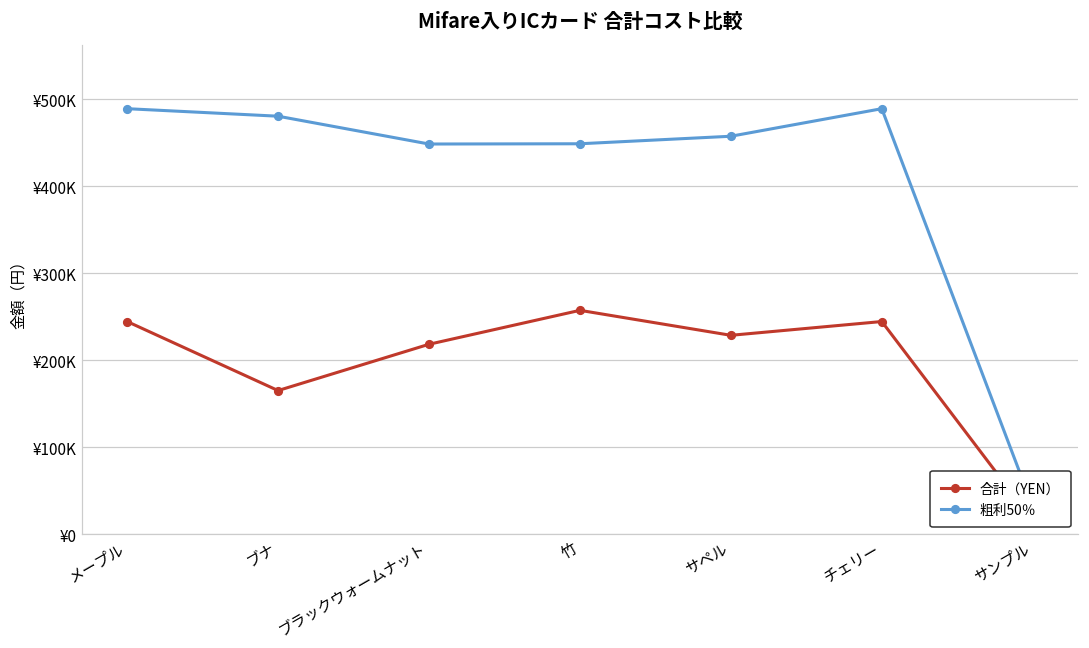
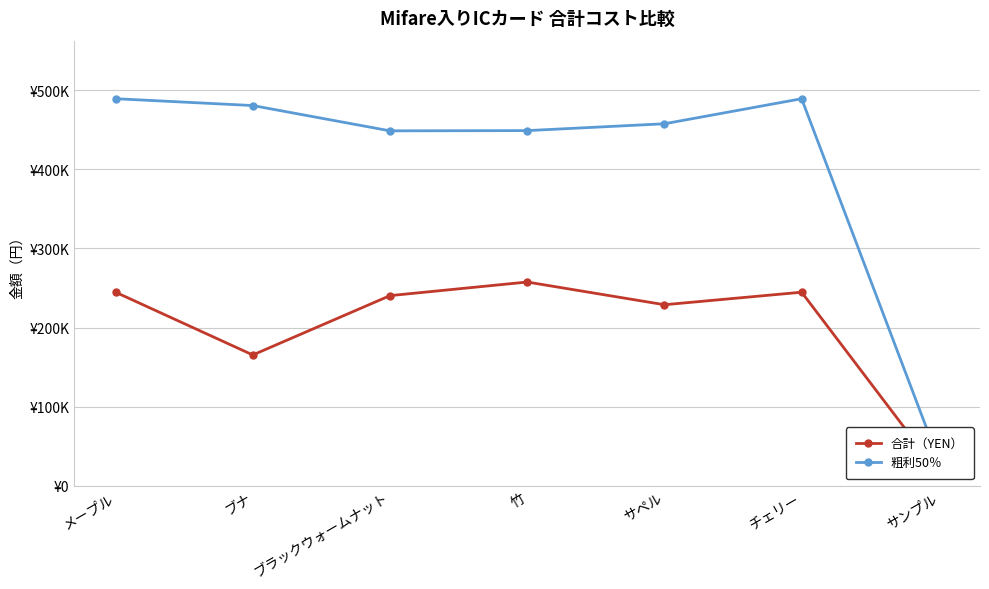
  {
    "合計（YEN）": {
      "メープル": "¥240000",
      "ブナ": "¥170000",
-     "ブラックウォームナット": "¥220000",
+     "ブラックウォームナット": "¥240000",
      "竹": "¥260000",
      "サペル": "¥230000",
      "チェリー": "¥240000"
    },
    "粗利50％": {
      "メープル": "¥490000",
      "ブナ": "¥480000",
      "ブラックウォームナット": "¥450000",
      "竹": "¥450000",
      "サペル": "¥460000",
      "チェリー": "¥490000"
    }
  }
